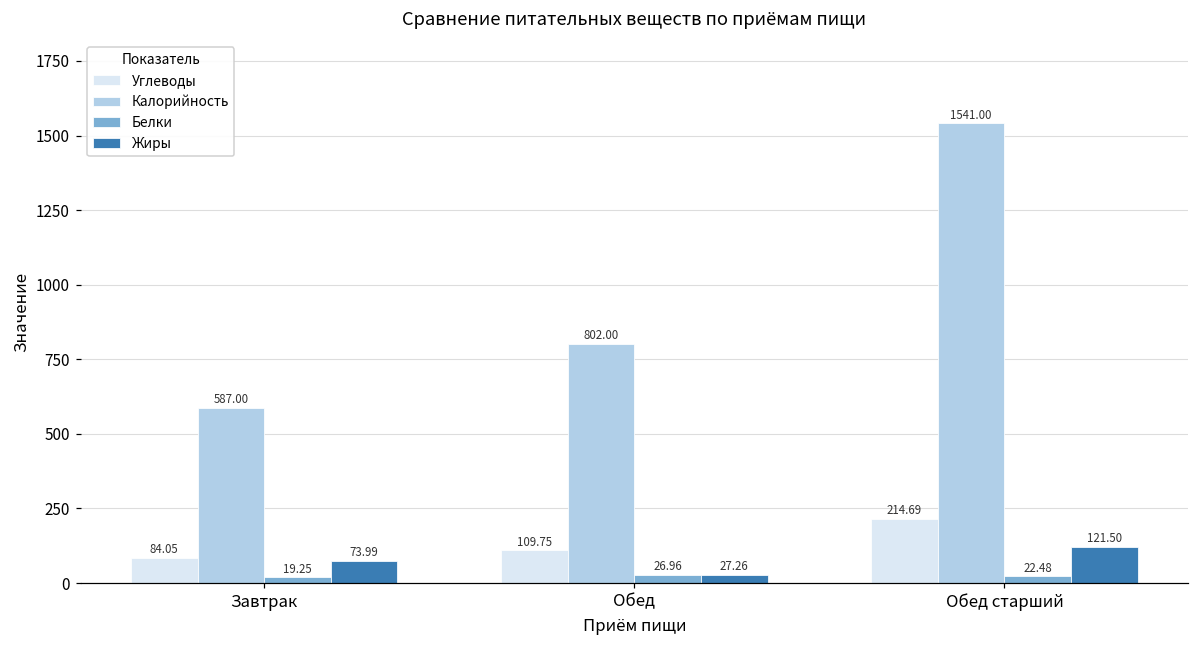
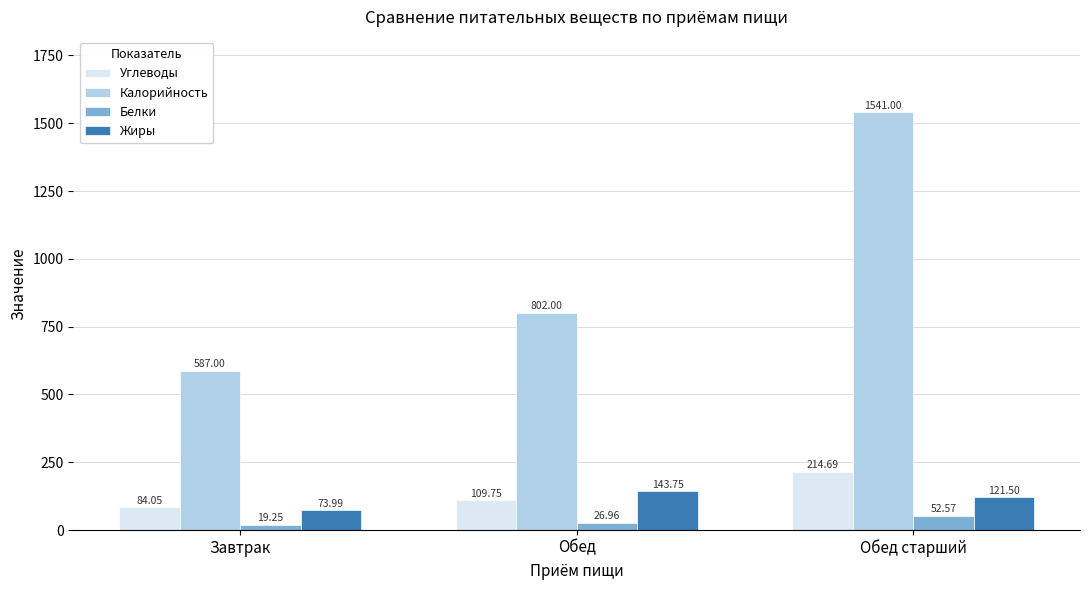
  {
    "Белки": {
      "Завтрак": 19.25,
      "Обед": 26.96,
-     "Обед старший": 22.48
+     "Обед старший": 52.57
    },
    "Жиры": {
      "Завтрак": 73.99,
-     "Обед": 27.26,
+     "Обед": 143.75,
      "Обед старший": 121.50
    }
  }
